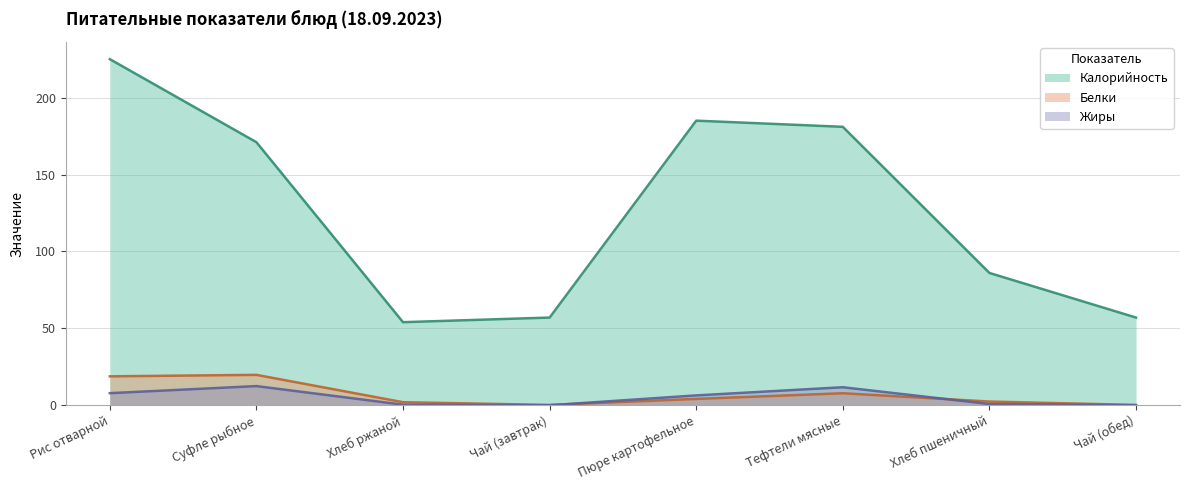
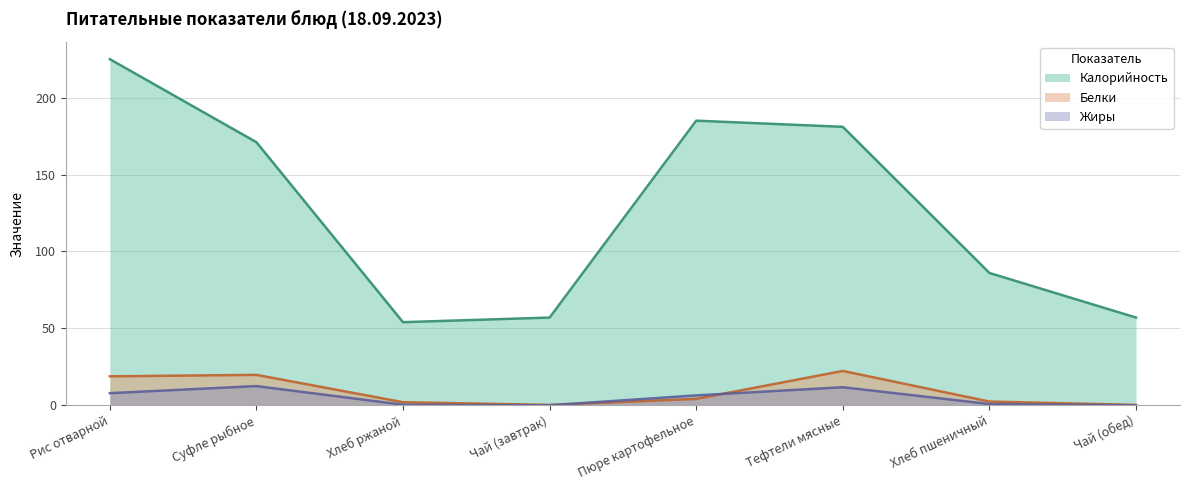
  {
    "Белки": {
      "Рис отварной": 19,
      "Суфле рыбное": 20,
      "Пюре картофельное": 4,
-     "Тефтели мясные": 8
+     "Тефтели мясные": 22
    }
  }
